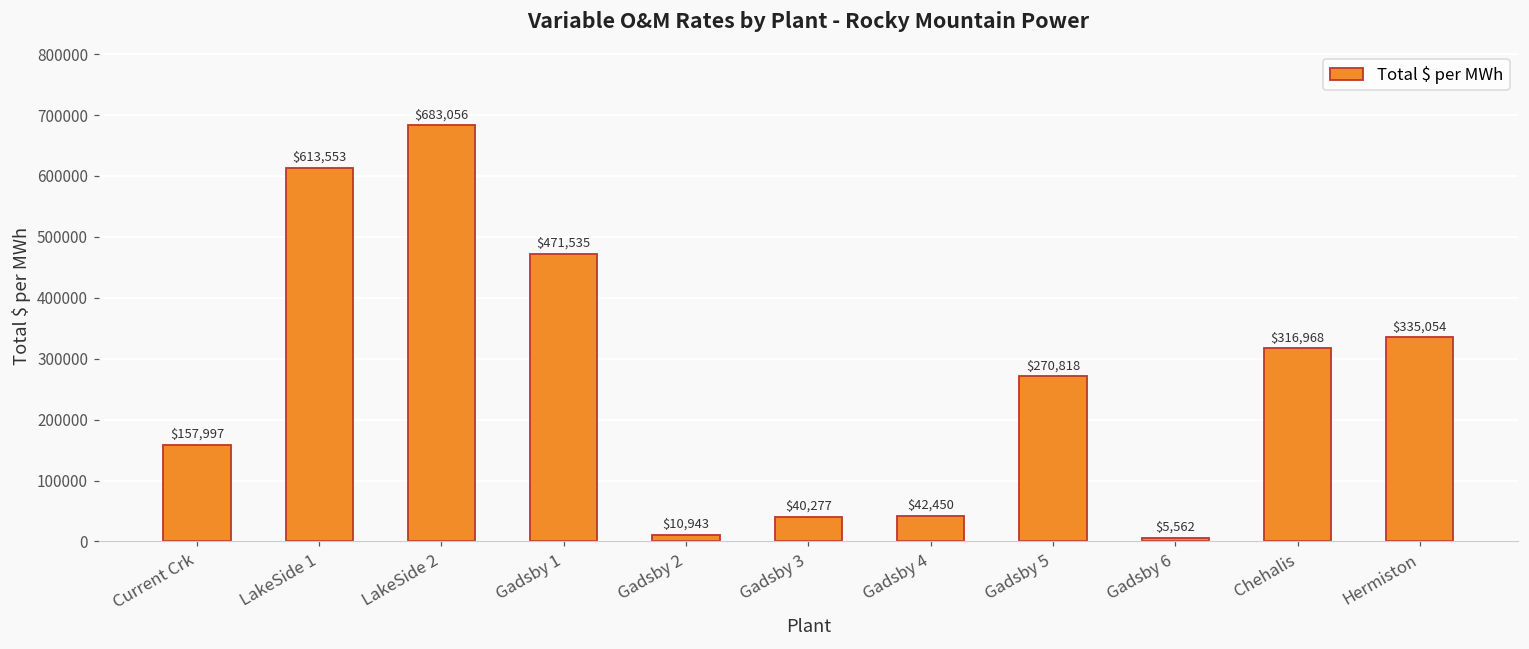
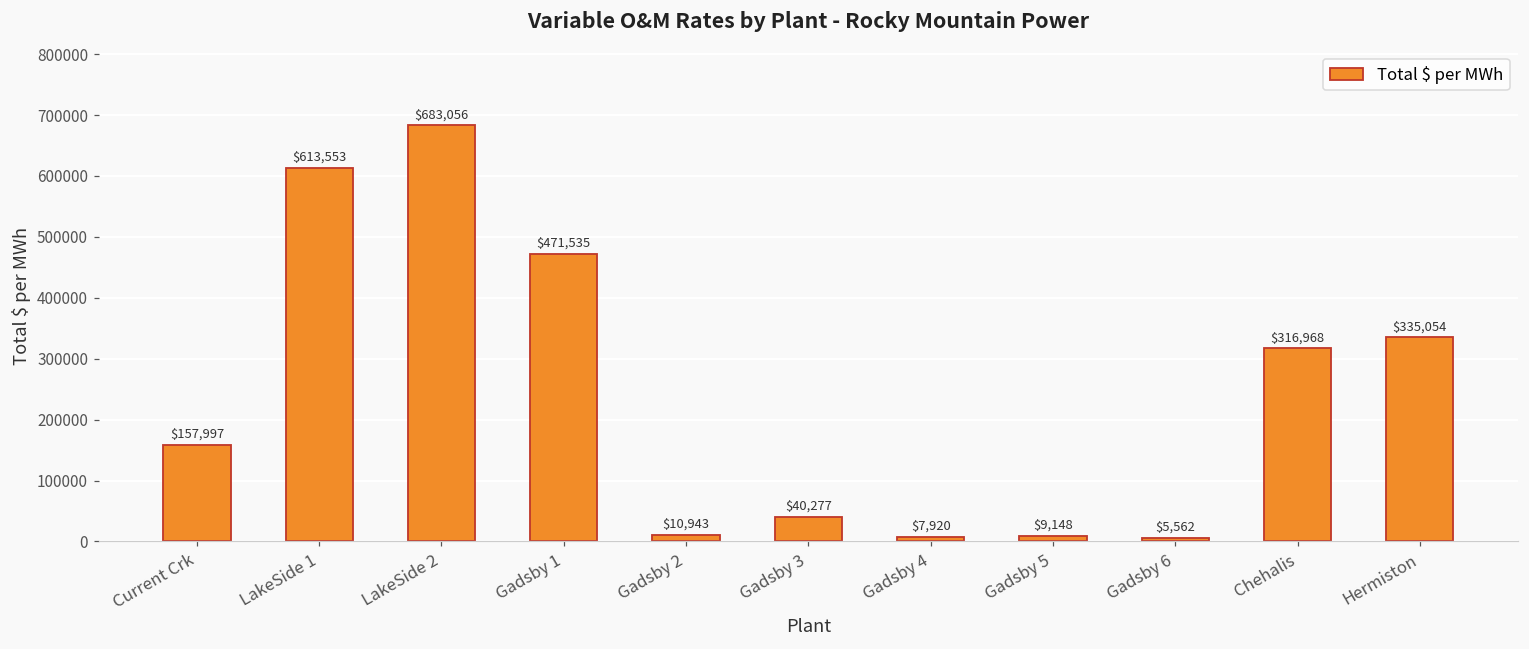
  {
    "Current Crk": "$157,997",
    "LakeSide 1": "$613,553",
    "LakeSide 2": "$683,056",
    "Gadsby 1": "$471,535",
    "Gadsby 2": "$10,943",
    "Gadsby 3": "$40,277",
-   "Gadsby 4": "$42,450",
-   "Gadsby 5": "$270,818",
+   "Gadsby 4": "$7,920",
+   "Gadsby 5": "$9,148",
    "Gadsby 6": "$5,562",
    "Chehalis": "$316,968",
    "Hermiston": "$335,054"
  }
